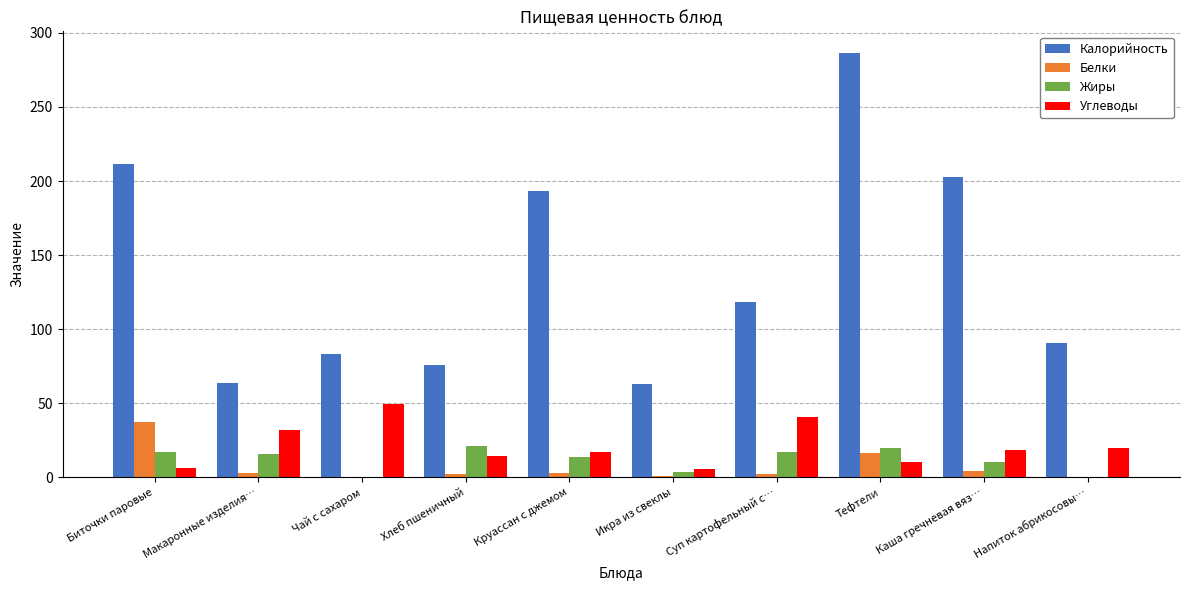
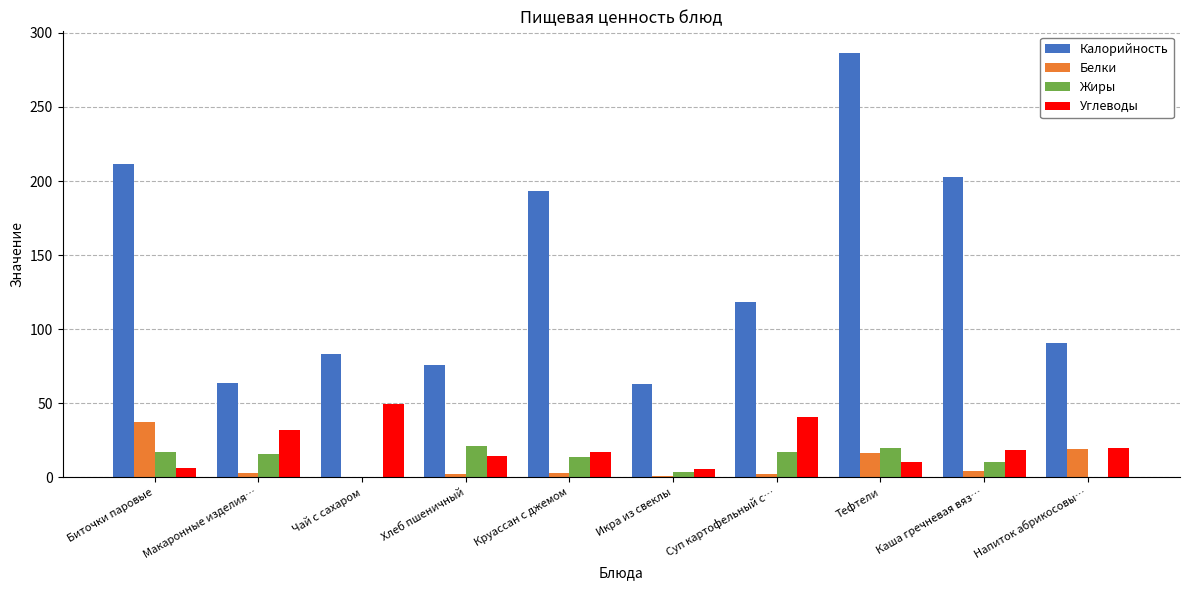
  {
    "Калорийность": {
      "Биточки паровые": 212,
      "Макаронные изделия…": 64,
      "Чай с сахаром": 83,
      "Хлеб пшеничный": 76,
      "Круассан с джемом": 193,
      "Икра из свеклы": 63,
      "Суп картофельный с…": 118,
      "Тефтели": 287,
      "Каша гречневая вяз…": 203,
      "Напиток абрикосовы…": 91
    },
    "Белки": {
      "Биточки паровые": 38,
      "Макаронные изделия…": 3,
      "Хлеб пшеничный": 2,
      "Круассан с джемом": 3,
      "Суп картофельный с…": 3,
      "Тефтели": 17,
      "Каша гречневая вяз…": 4,
-     "Напиток абрикосовы…": 1
+     "Напиток абрикосовы…": 19
    },
    "Жиры": {
      "Биточки паровые": 17,
      "Макаронные изделия…": 16,
      "Хлеб пшеничный": 21,
      "Круассан с джемом": 14,
      "Икра из свеклы": 4,
      "Суп картофельный с…": 17,
      "Тефтели": 20,
      "Каша гречневая вяз…": 10
    },
    "Углеводы": {
      "Биточки паровые": 6,
      "Макаронные изделия…": 32,
      "Чай с сахаром": 49,
      "Хлеб пшеничный": 15,
      "Круассан с джемом": 17,
      "Икра из свеклы": 6,
      "Суп картофельный с…": 41,
      "Тефтели": 10,
      "Каша гречневая вяз…": 18,
      "Напиток абрикосовы…": 20
    }
  }
